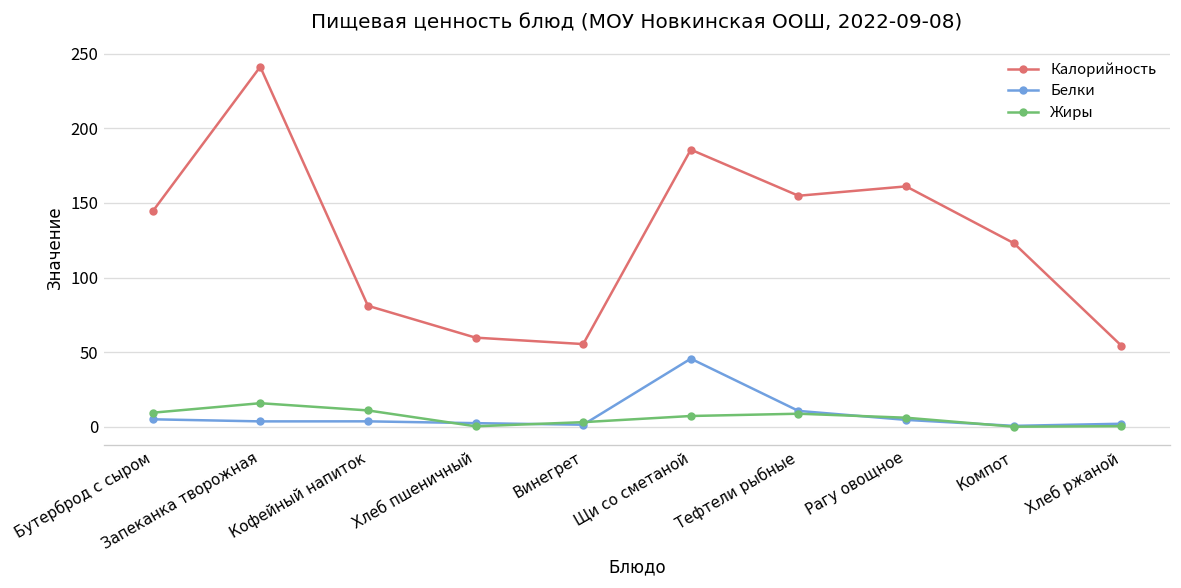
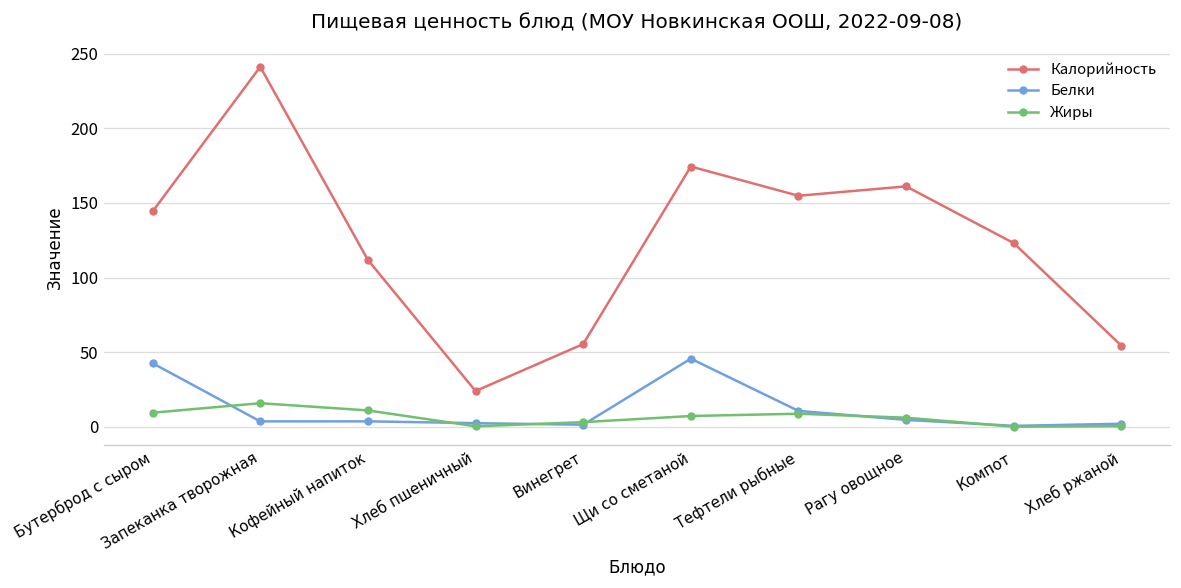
  {
    "Калорийность": {
      "Бутерброд с сыром": 144,
      "Запеканка творожная": 241,
-     "Кофейный напиток": 81,
-     "Хлеб пшеничный": 60,
+     "Кофейный напиток": 112,
+     "Хлеб пшеничный": 24,
      "Винегрет": 55,
-     "Щи со сметаной": 186,
+     "Щи со сметаной": 174,
      "Тефтели рыбные": 155,
      "Рагу овощное": 161,
      "Компот": 123,
      "Хлеб ржаной": 54
    },
    "Белки": {
-     "Бутерброд с сыром": 5,
+     "Бутерброд с сыром": 43,
      "Запеканка творожная": 4,
      "Кофейный напиток": 4,
      "Хлеб пшеничный": 2,
      "Щи со сметаной": 46
    },
    "Жиры": {
      "Бутерброд с сыром": 9,
      "Запеканка творожная": 16,
      "Кофейный напиток": 11,
      "Хлеб пшеничный": 0,
      "Щи со сметаной": 7
    }
  }
